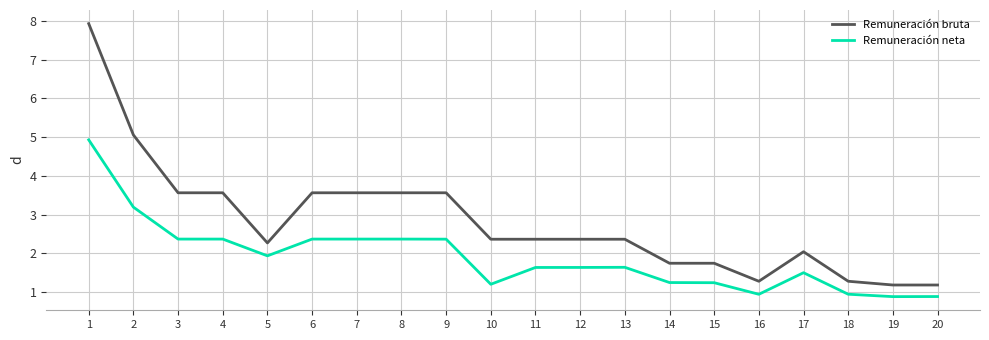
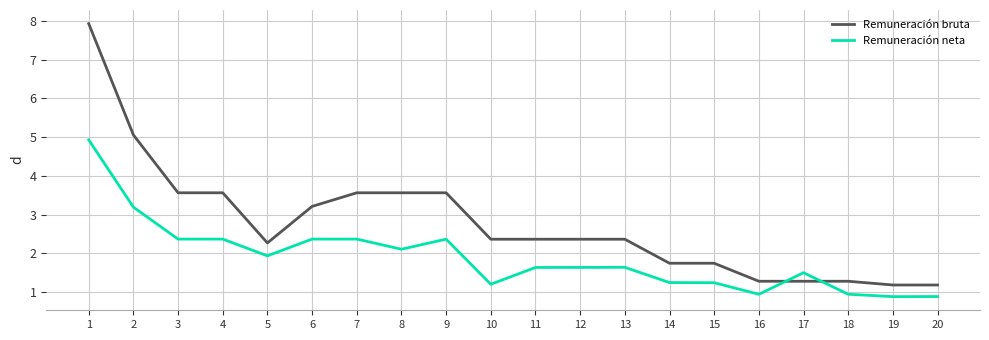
  {
    "Remuneración bruta": {
      "1": 7.9,
      "2": 5.1,
      "3": 3.6,
      "4": 3.6,
      "5": 2.3,
-     "6": 3.6,
+     "6": 3.2,
      "7": 3.6,
      "8": 3.6,
      "9": 3.6,
      "10": 2.4,
      "11": 2.4,
      "12": 2.4,
      "13": 2.4,
      "14": 1.7,
      "15": 1.7,
      "16": 1.3,
-     "17": 2.0,
+     "17": 1.3,
      "18": 1.3,
      "19": 1.2,
      "20": 1.2
    },
    "Remuneración neta": {
      "1": 4.9,
      "2": 3.2,
      "3": 2.4,
      "4": 2.4,
      "5": 1.9,
      "6": 2.4,
      "7": 2.4,
-     "8": 2.4,
+     "8": 2.1,
      "9": 2.4,
      "10": 1.2,
      "11": 1.6,
      "12": 1.6,
      "13": 1.6,
      "14": 1.2,
      "15": 1.2,
      "16": 0.9,
      "17": 1.5,
      "18": 0.9,
      "19": 0.9,
      "20": 0.9
    }
  }
